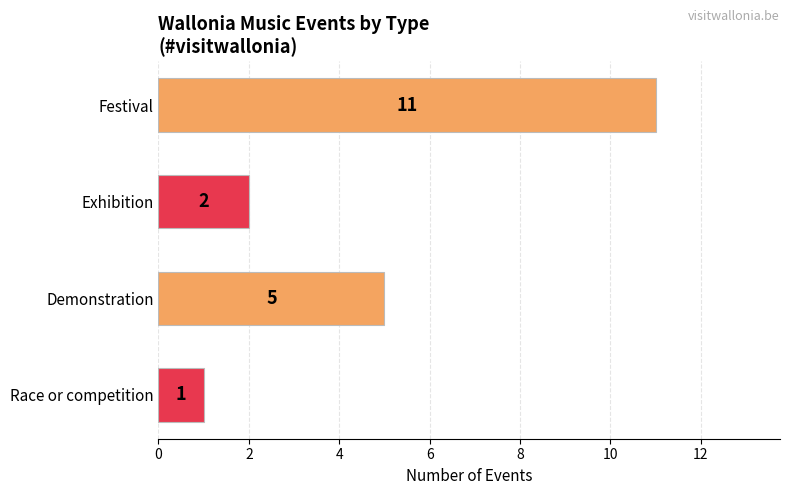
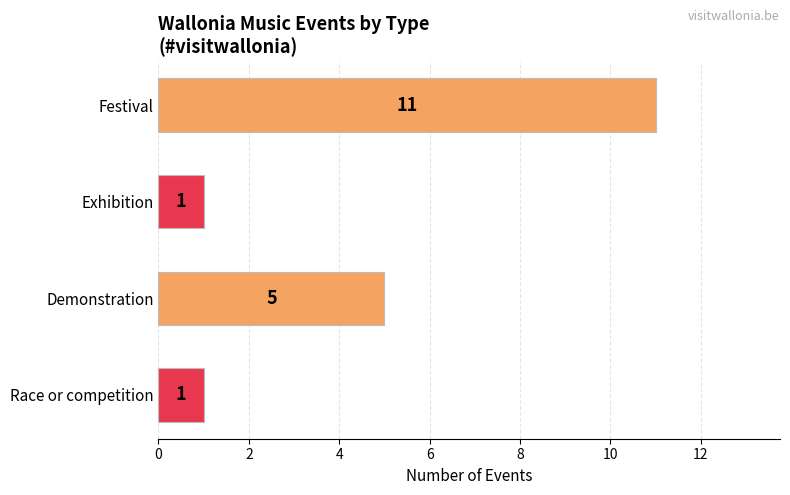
  {
    "Festival": 11,
-   "Exhibition": 2,
+   "Exhibition": 1,
    "Demonstration": 5,
    "Race or competition": 1
  }
